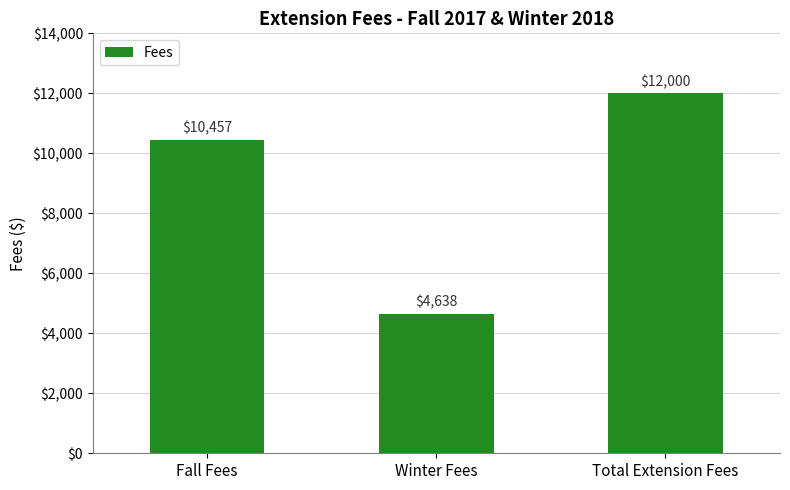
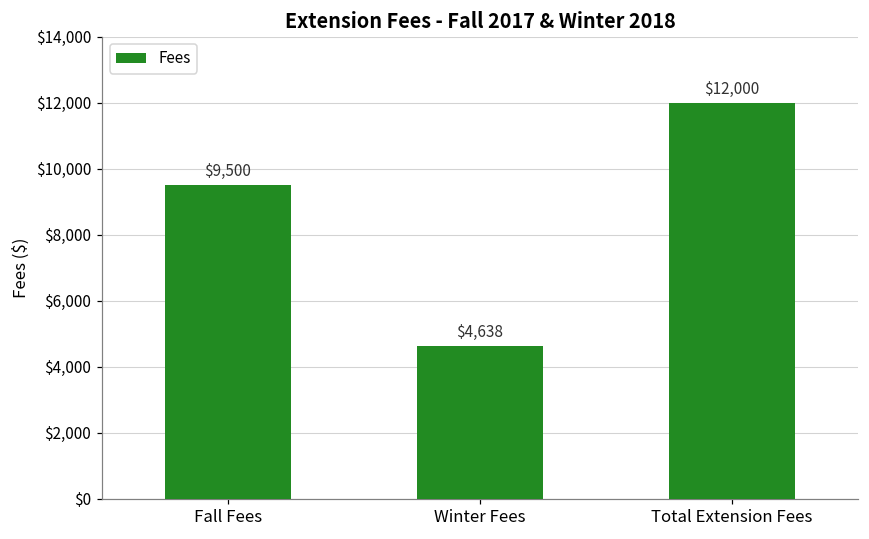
  {
-   "Fall Fees": "$10,457",
+   "Fall Fees": "$9,500",
    "Winter Fees": "$4,638",
    "Total Extension Fees": "$12,000"
  }
